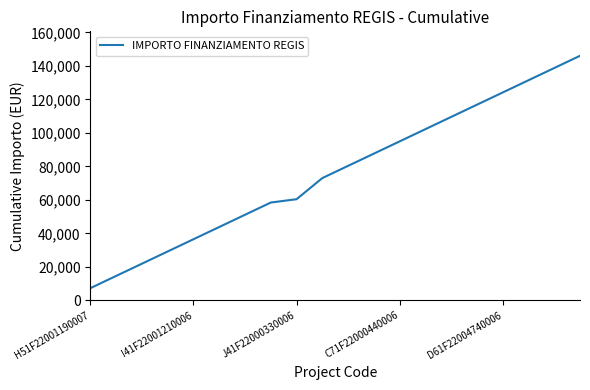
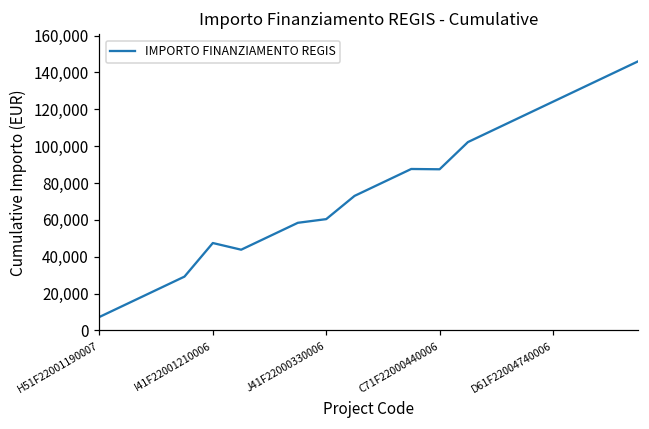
  {
    "H51F22001190007": "7,000",
-   "I41F22001210006": "37,000",
+   "I41F22001210006": "47,000",
    "J41F22000330006": "60,000",
-   "C71F22000440006": "95,000",
+   "C71F22000440006": "87,000",
    "D61F22004740006": "124,000"
  }
